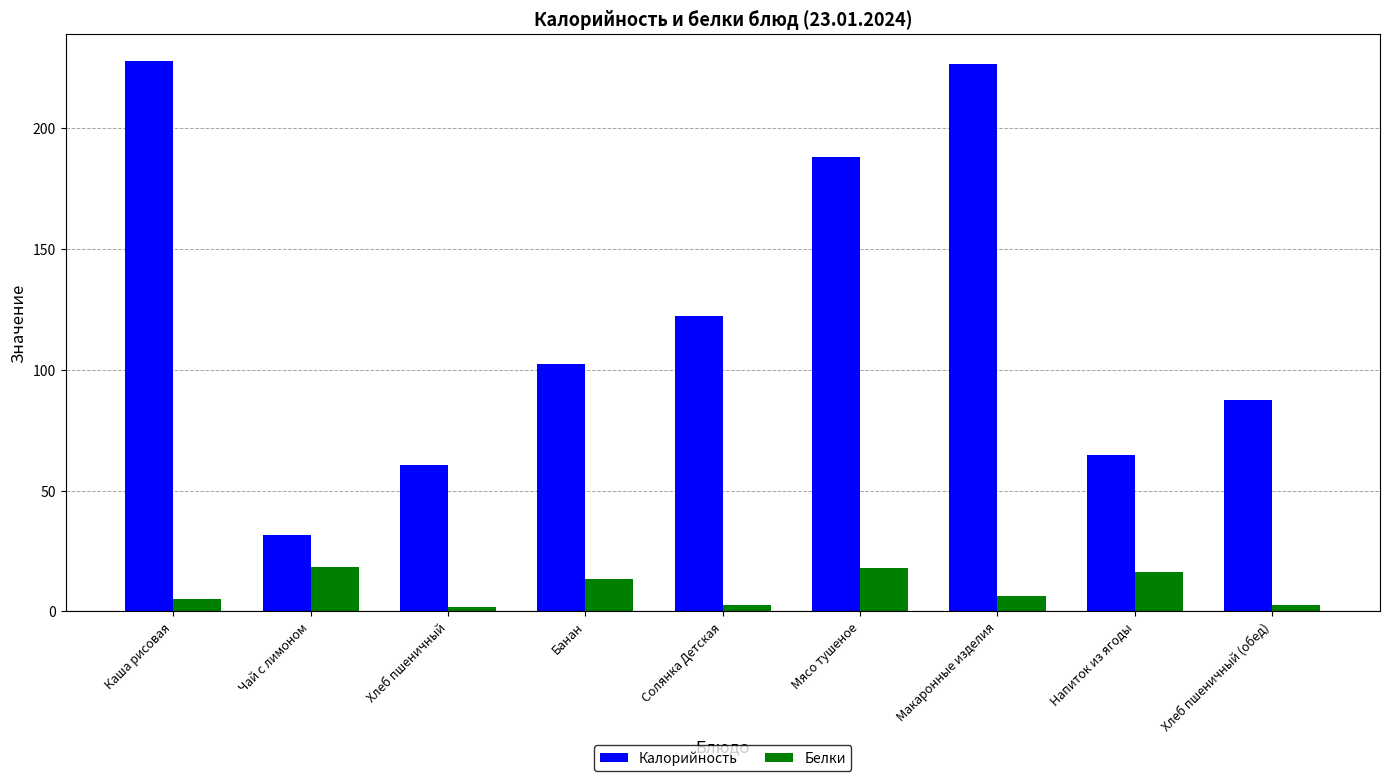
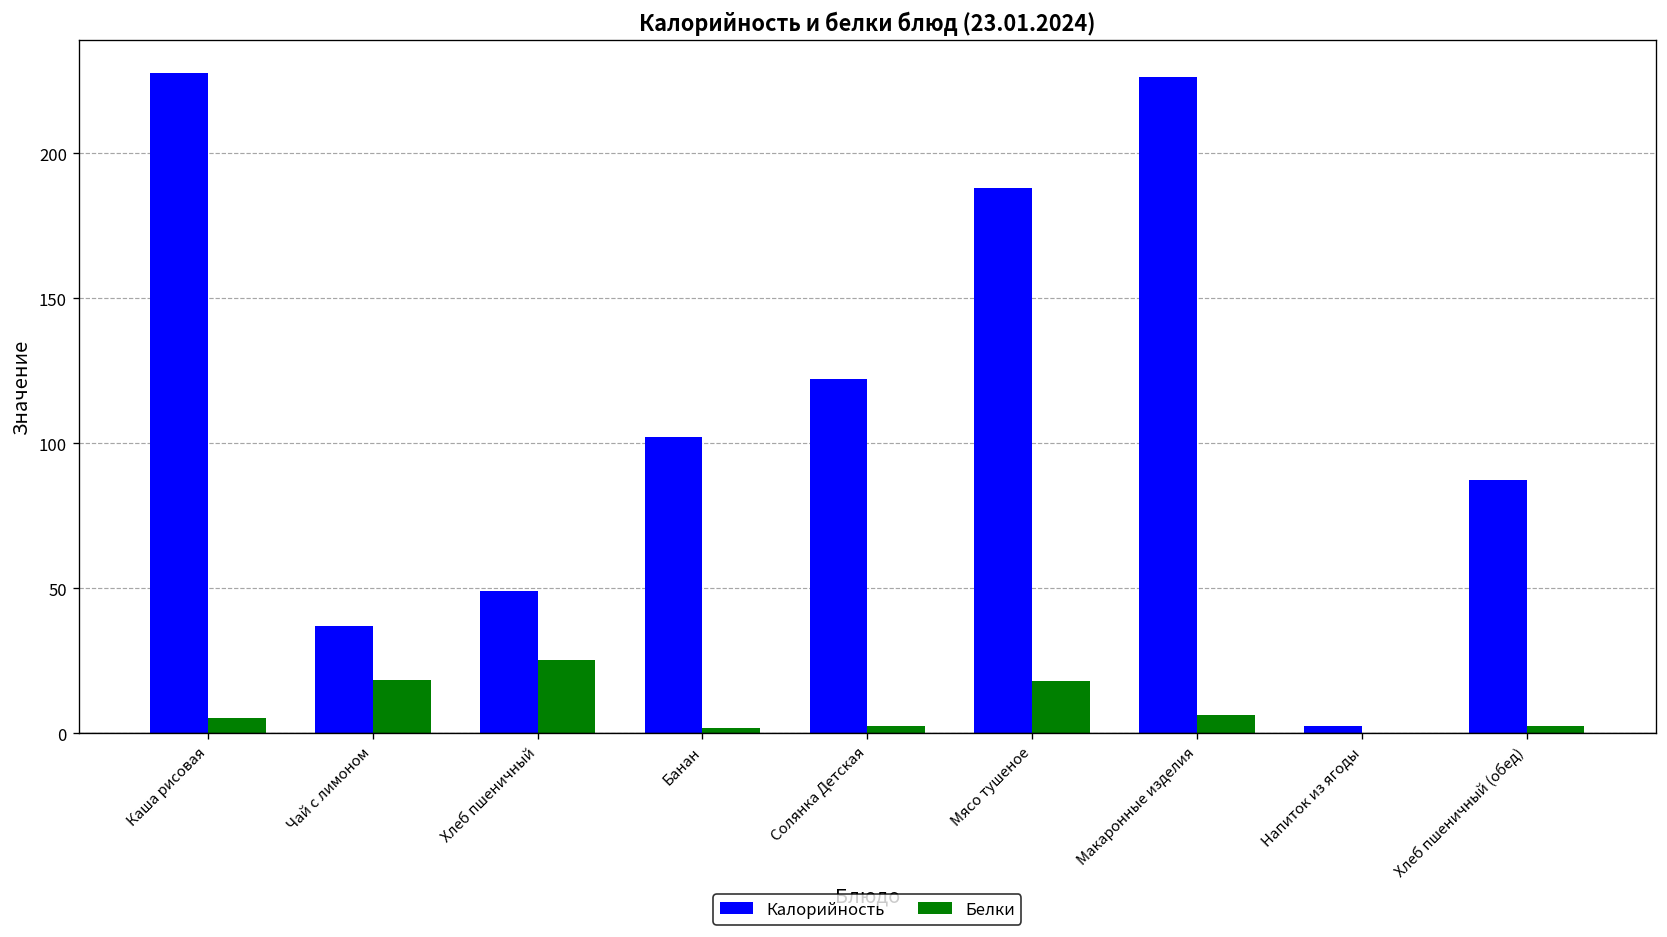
  {
    "Калорийность": {
      "Каша рисовая": 228,
-     "Чай с лимоном": 31,
-     "Хлеб пшеничный": 61,
+     "Чай с лимоном": 37,
+     "Хлеб пшеничный": 49,
      "Банан": 102,
      "Солянка Детская": 122,
      "Мясо тушеное": 188,
      "Макаронные изделия": 227,
-     "Напиток из ягоды": 65,
+     "Напиток из ягоды": 3,
      "Хлеб пшеничный (обед)": 87
    },
    "Белки": {
      "Каша рисовая": 5,
      "Чай с лимоном": 18,
-     "Хлеб пшеничный": 2,
-     "Банан": 13,
+     "Хлеб пшеничный": 25,
+     "Банан": 2,
      "Солянка Детская": 3,
      "Мясо тушеное": 18,
      "Макаронные изделия": 7,
-     "Напиток из ягоды": 16,
+     "Напиток из ягоды": 0,
      "Хлеб пшеничный (обед)": 3
    }
  }
